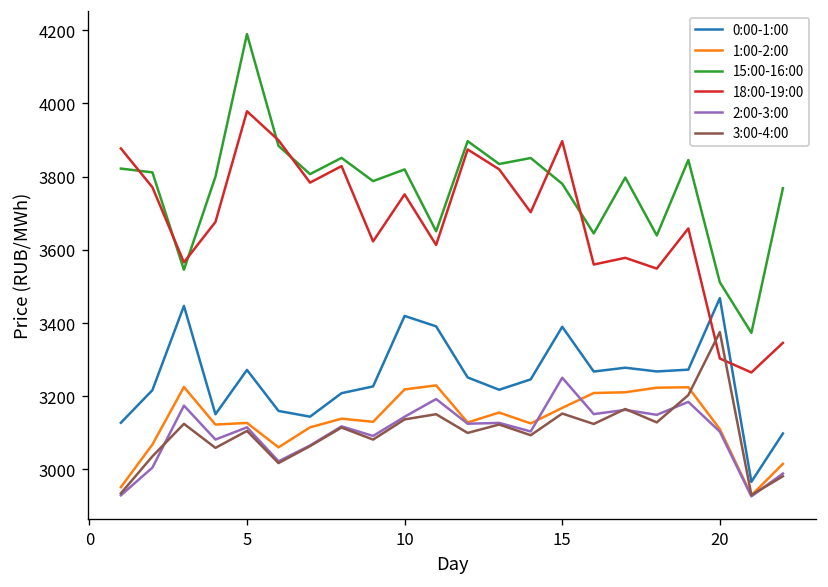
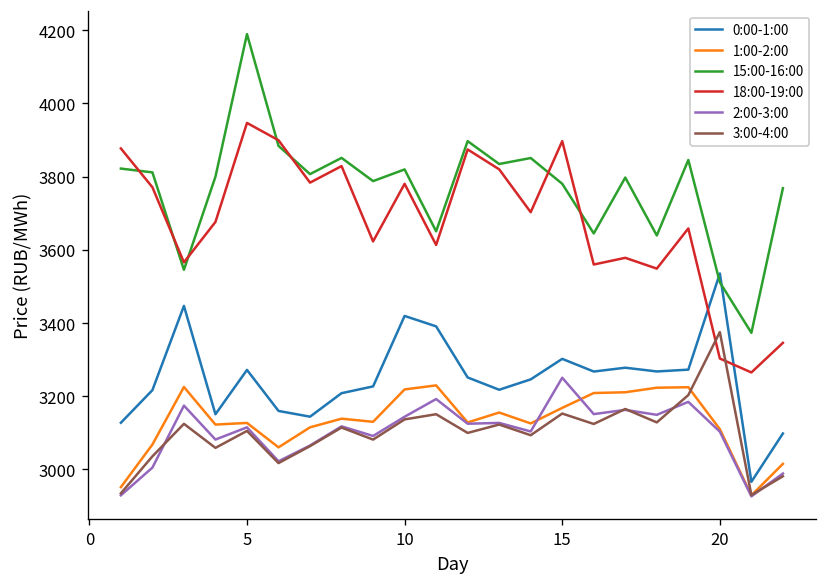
  {
    "0:00-1:00": {
      "5": 3270,
      "10": 3420,
-     "15": 3390,
-     "20": 3470
+     "15": 3300,
+     "20": 3540
    },
    "1:00-2:00": {
      "5": 3130,
      "10": 3220,
      "15": 3170
    },
    "15:00-16:00": {
      "5": 4190,
      "10": 3820,
      "15": 3780,
      "20": 3510
    },
    "18:00-19:00": {
-     "5": 3980,
-     "10": 3750,
+     "5": 3950,
+     "10": 3780,
      "15": 3900,
      "20": 3300
    },
    "2:00-3:00": {
      "5": 3120,
      "15": 3250
    },
    "3:00-4:00": {
      "5": 3110,
      "15": 3150,
      "20": 3380
    }
  }
